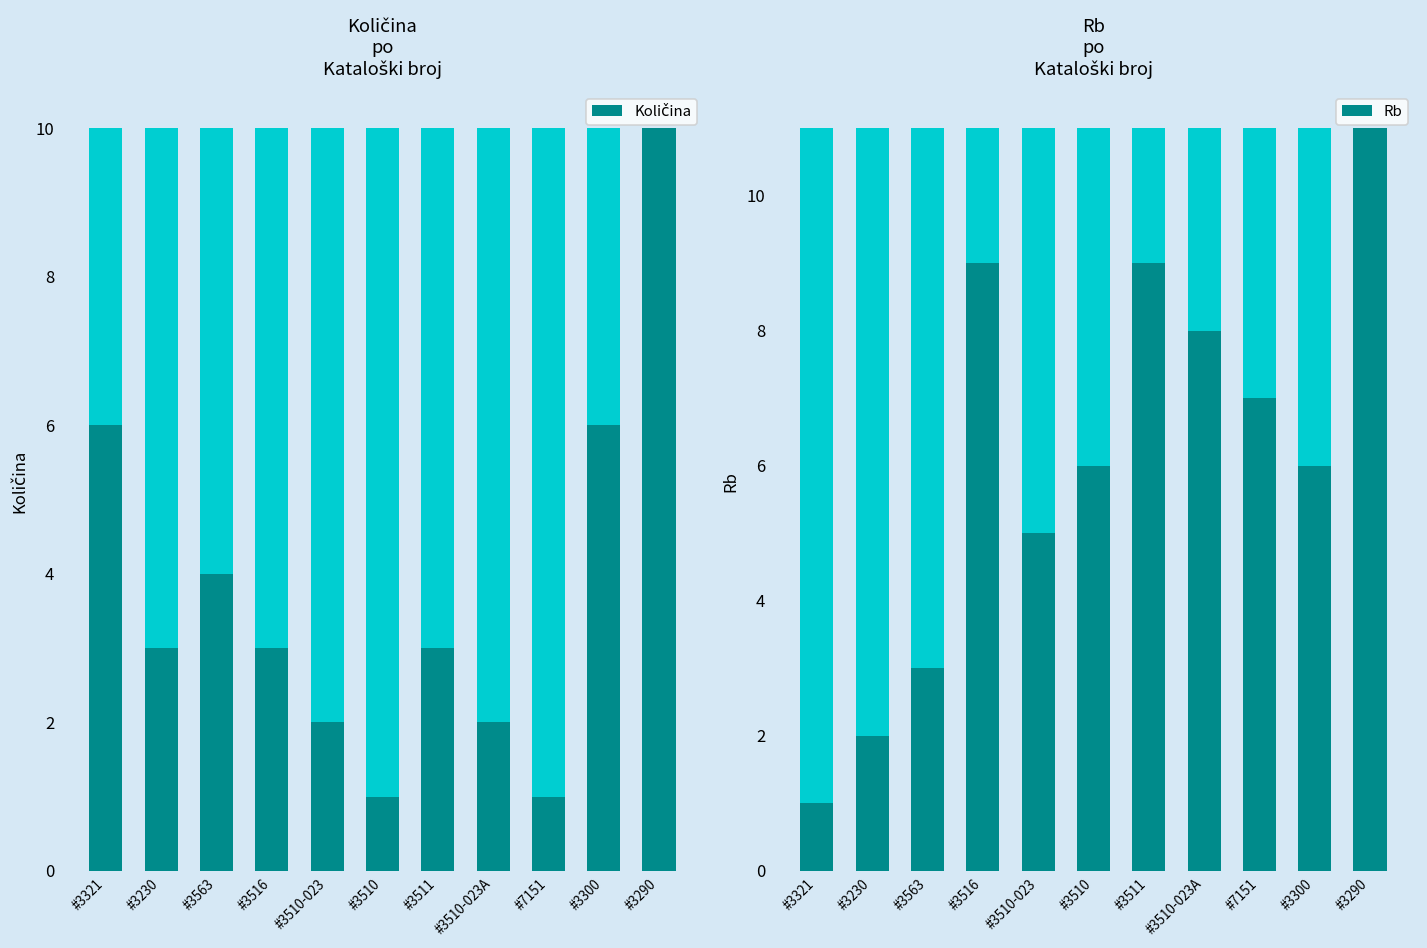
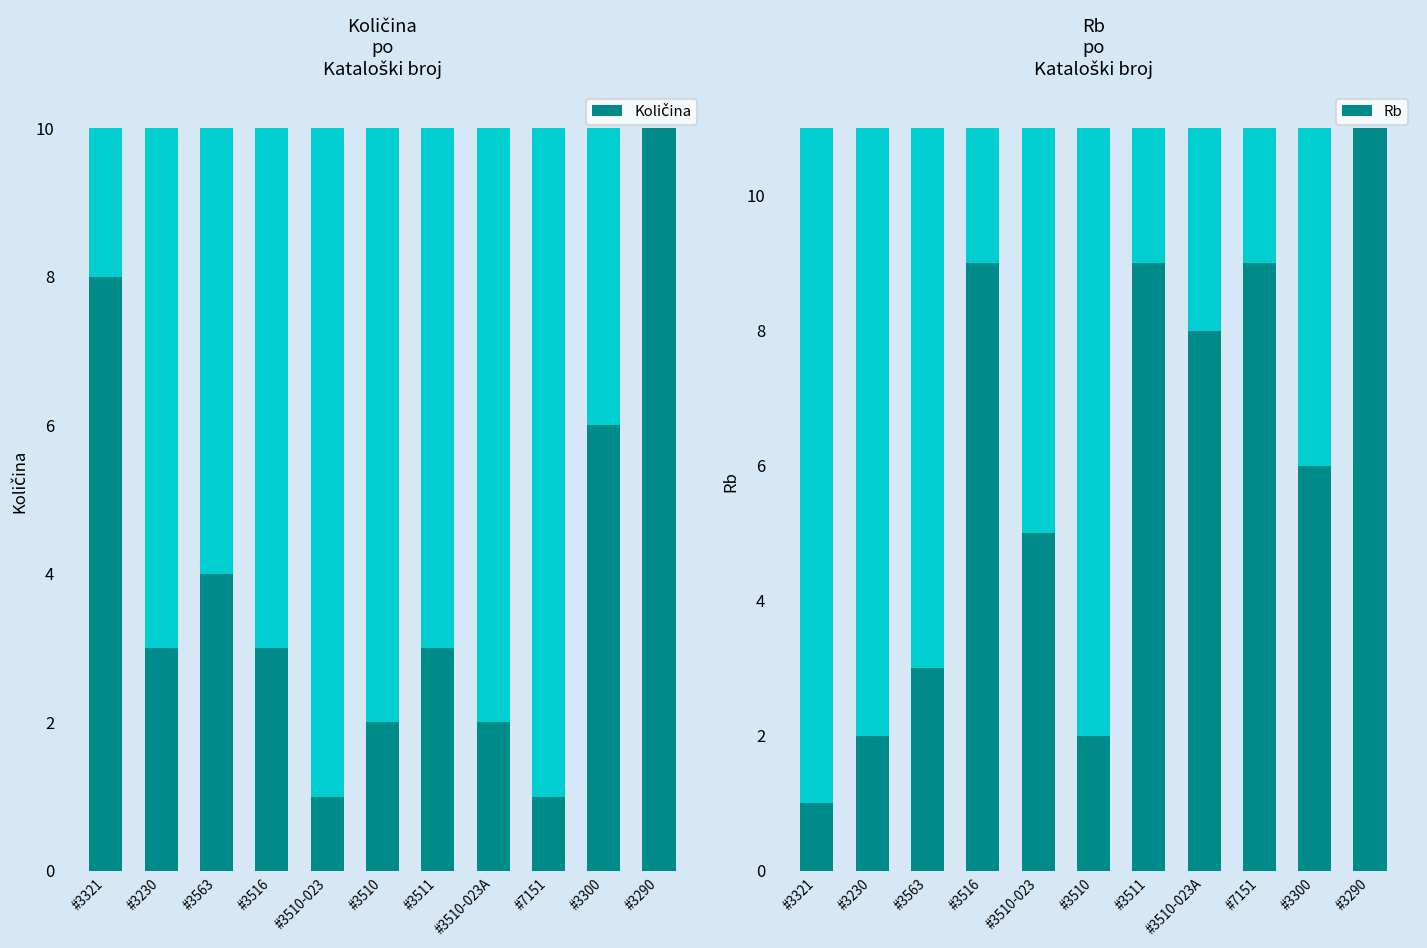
  {
    "Količina po Kataloški broj": {
      "Količina": {
-       "#3321": 6,
-       "#3510-023": 2,
-       "#3510": 1,
+       "#3321": 8,
+       "#3510-023": 1,
+       "#3510": 2,
        "#3290": 10
      }
    },
    "Rb po Kataloški broj": {
      "Rb": {
-       "#3510": 6,
-       "#7151": 7,
+       "#3510": 2,
+       "#7151": 9,
        "#3290": 11
      }
    }
  }
